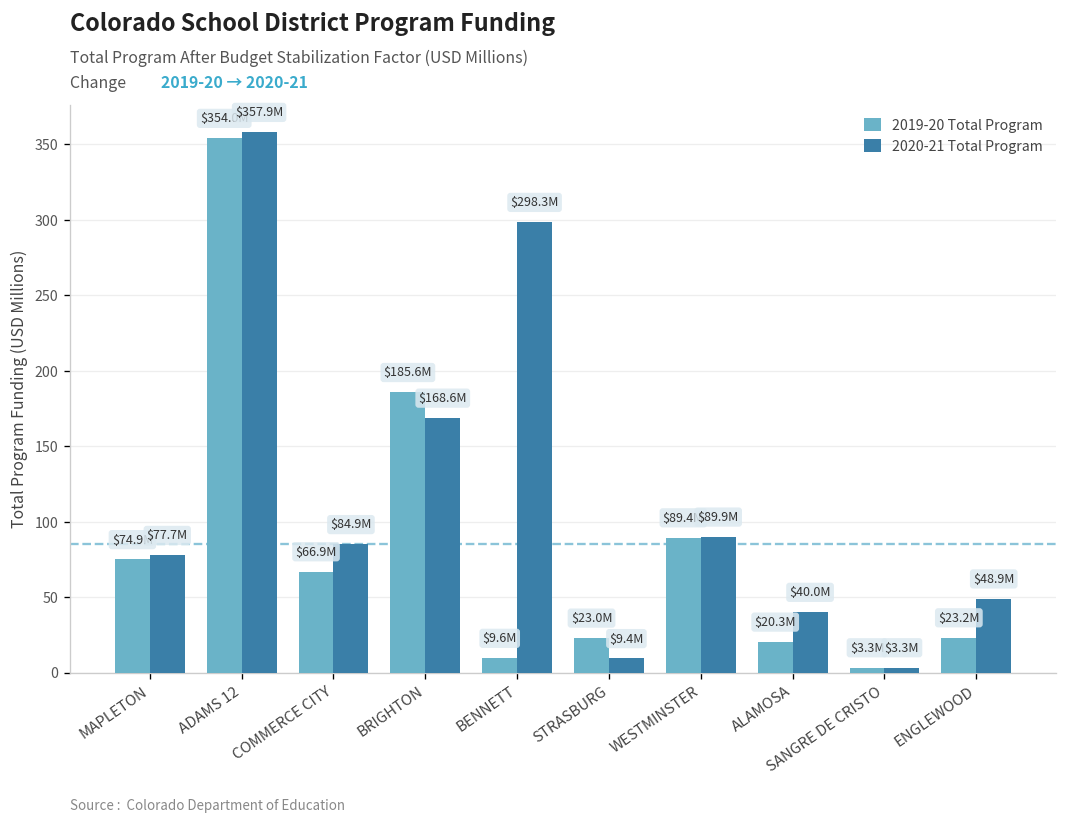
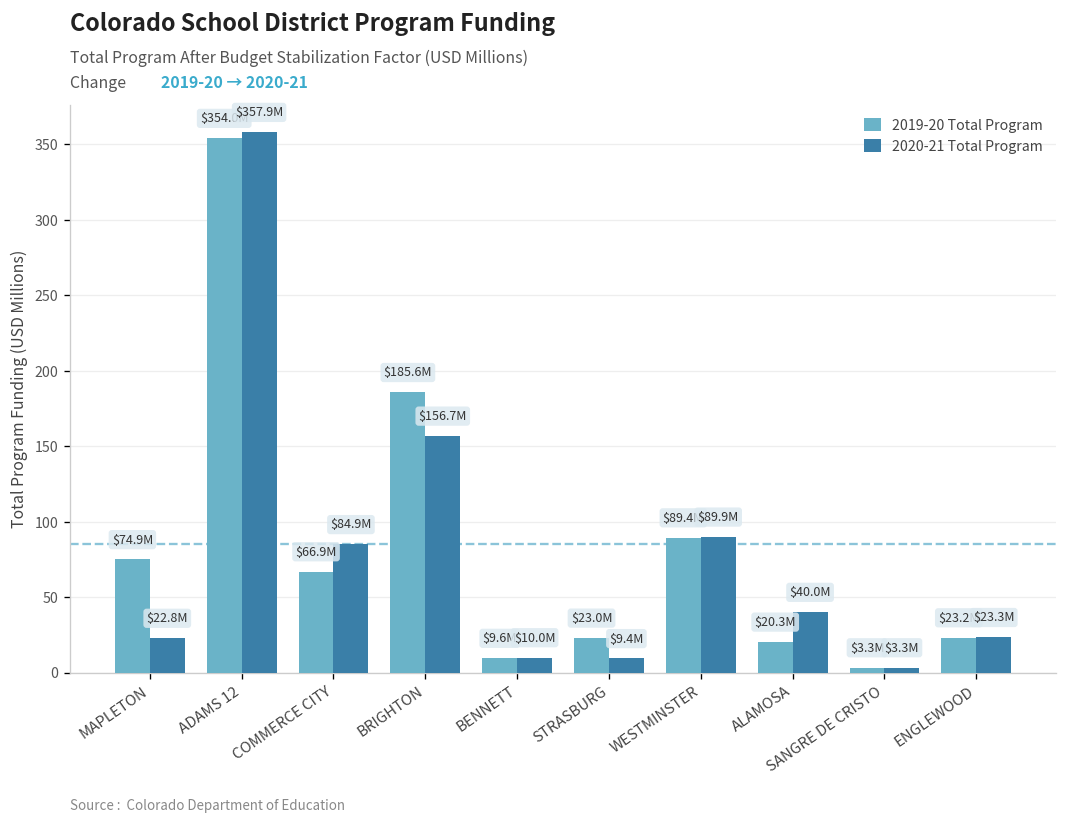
  {
    "2020-21 Total Program": {
-     "MAPLETON": "$77.7M",
-     "BRIGHTON": "$168.6M",
-     "BENNETT": "$298.3M",
-     "ENGLEWOOD": "$48.9M"
+     "MAPLETON": "$22.8M",
+     "BRIGHTON": "$156.7M",
+     "BENNETT": "$10.0M",
+     "ENGLEWOOD": "$23.3M"
    }
  }
